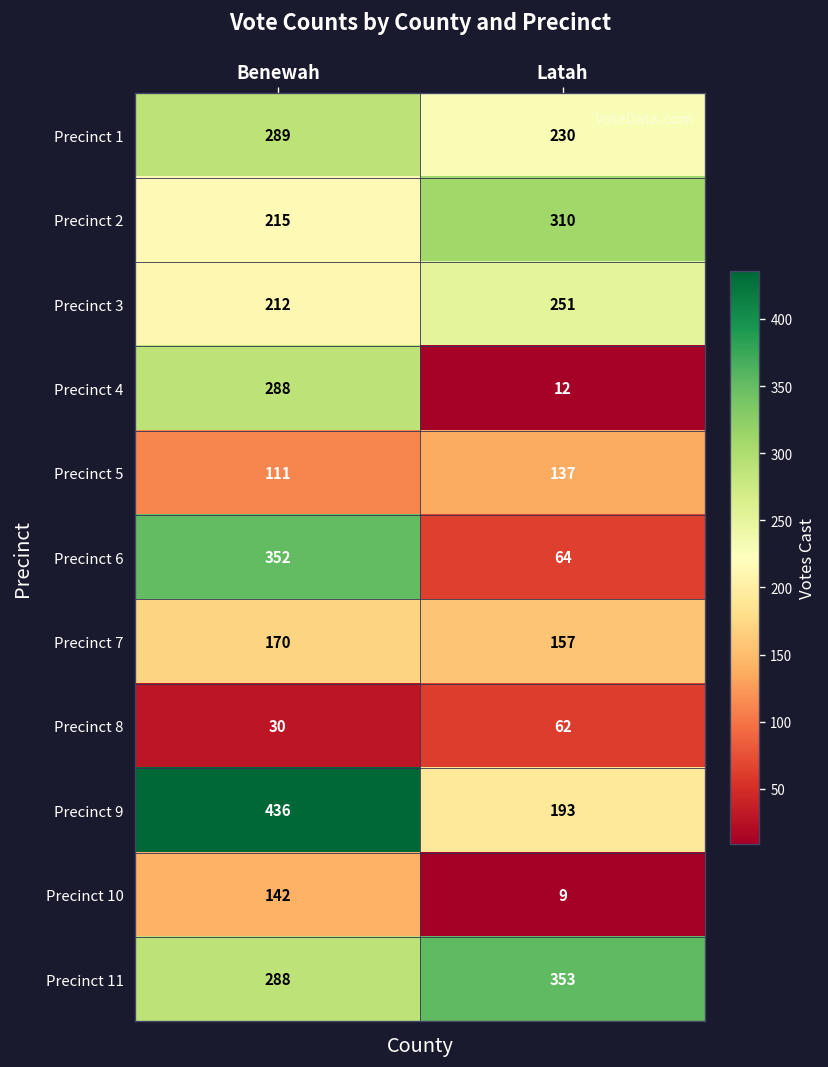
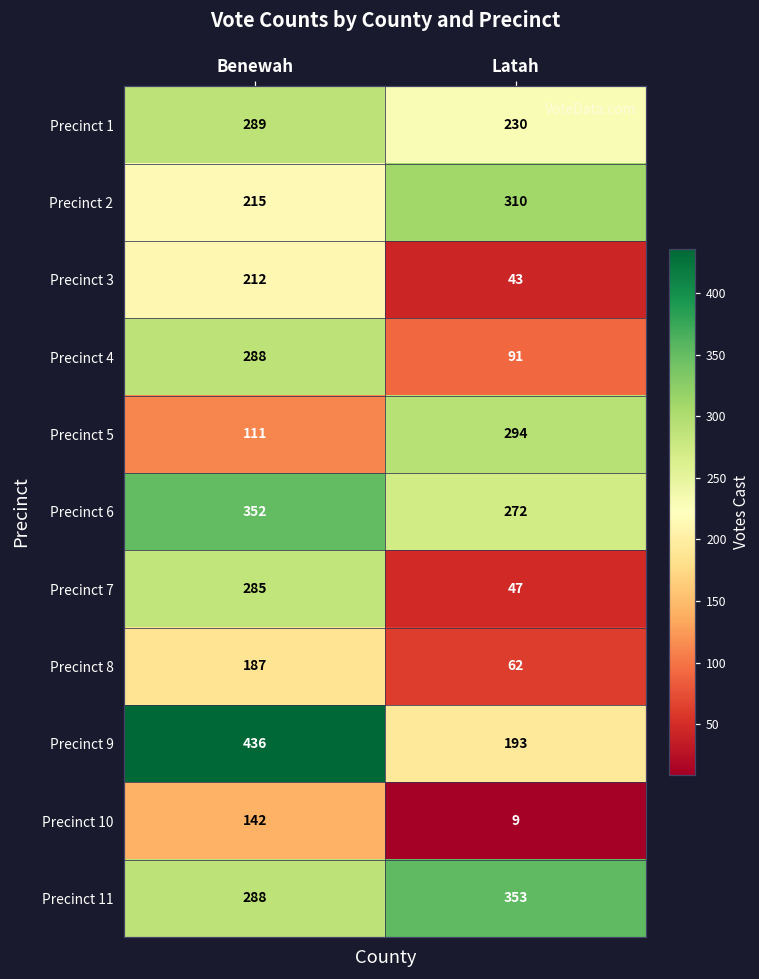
  {
    "Precinct 1": {
      "Benewah": 289,
      "Latah": 230
    },
    "Precinct 2": {
      "Benewah": 215,
      "Latah": 310
    },
    "Precinct 3": {
      "Benewah": 212,
-     "Latah": 251
+     "Latah": 43
    },
    "Precinct 4": {
      "Benewah": 288,
-     "Latah": 12
+     "Latah": 91
    },
    "Precinct 5": {
      "Benewah": 111,
-     "Latah": 137
+     "Latah": 294
    },
    "Precinct 6": {
      "Benewah": 352,
-     "Latah": 64
+     "Latah": 272
    },
    "Precinct 7": {
-     "Benewah": 170,
-     "Latah": 157
+     "Benewah": 285,
+     "Latah": 47
    },
    "Precinct 8": {
-     "Benewah": 30,
+     "Benewah": 187,
      "Latah": 62
    },
    "Precinct 9": {
      "Benewah": 436,
      "Latah": 193
    },
    "Precinct 10": {
      "Benewah": 142,
      "Latah": 9
    },
    "Precinct 11": {
      "Benewah": 288,
      "Latah": 353
    }
  }
